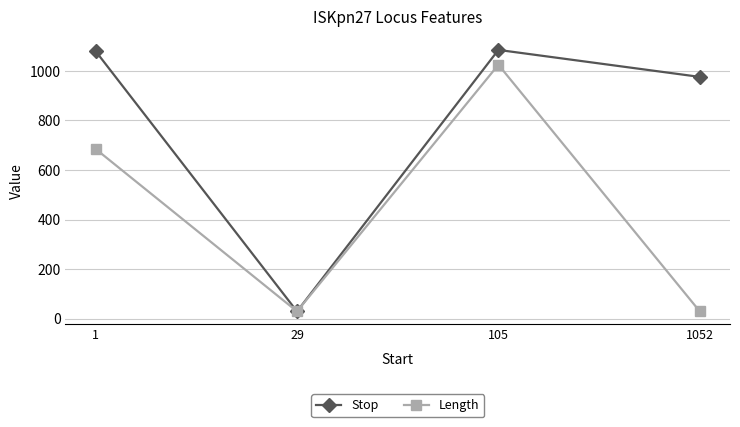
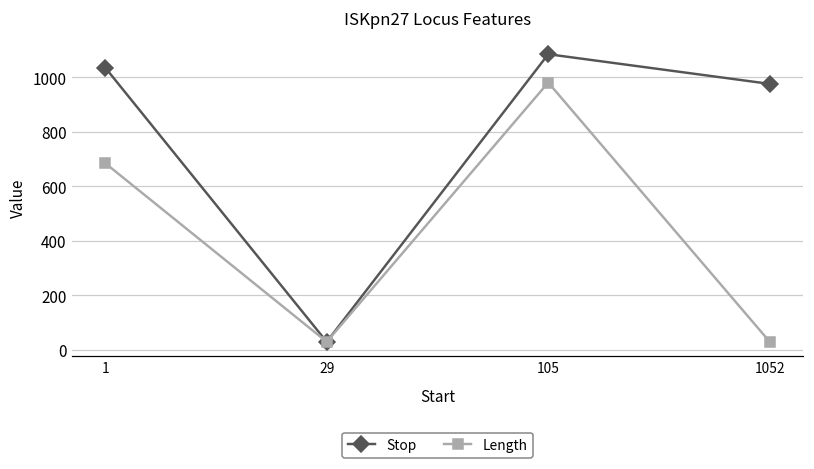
  {
    "Stop": {
-     "1": 1080,
+     "1": 1040,
      "105": 1090,
      "1052": 980
    },
    "Length": {
      "1": 690,
-     "105": 1030,
+     "105": 980,
      "1052": 30
    }
  }
